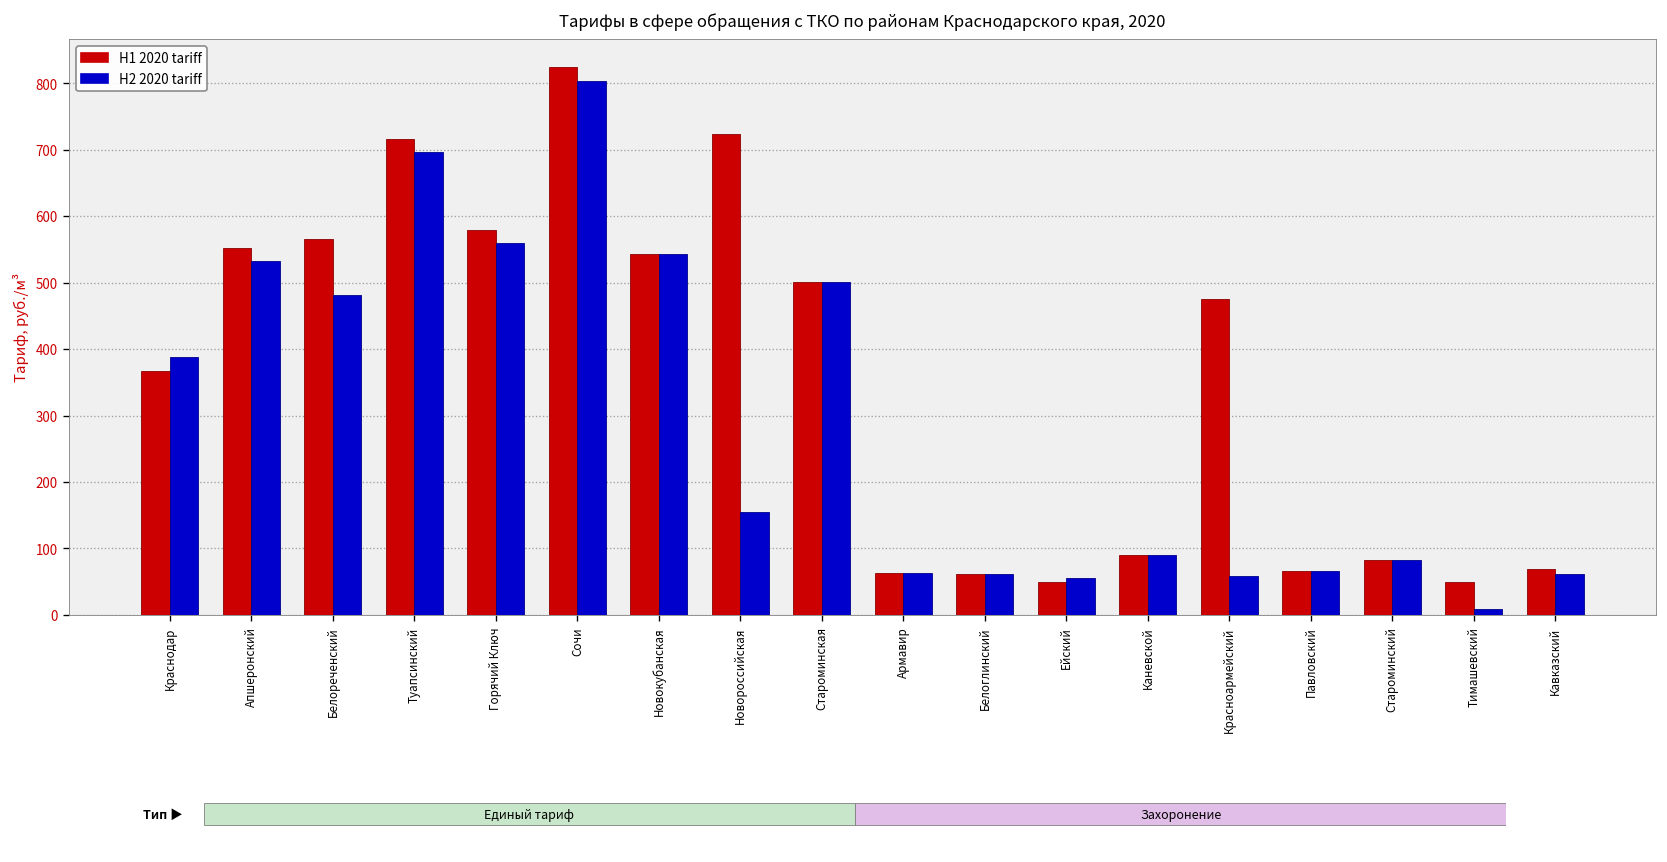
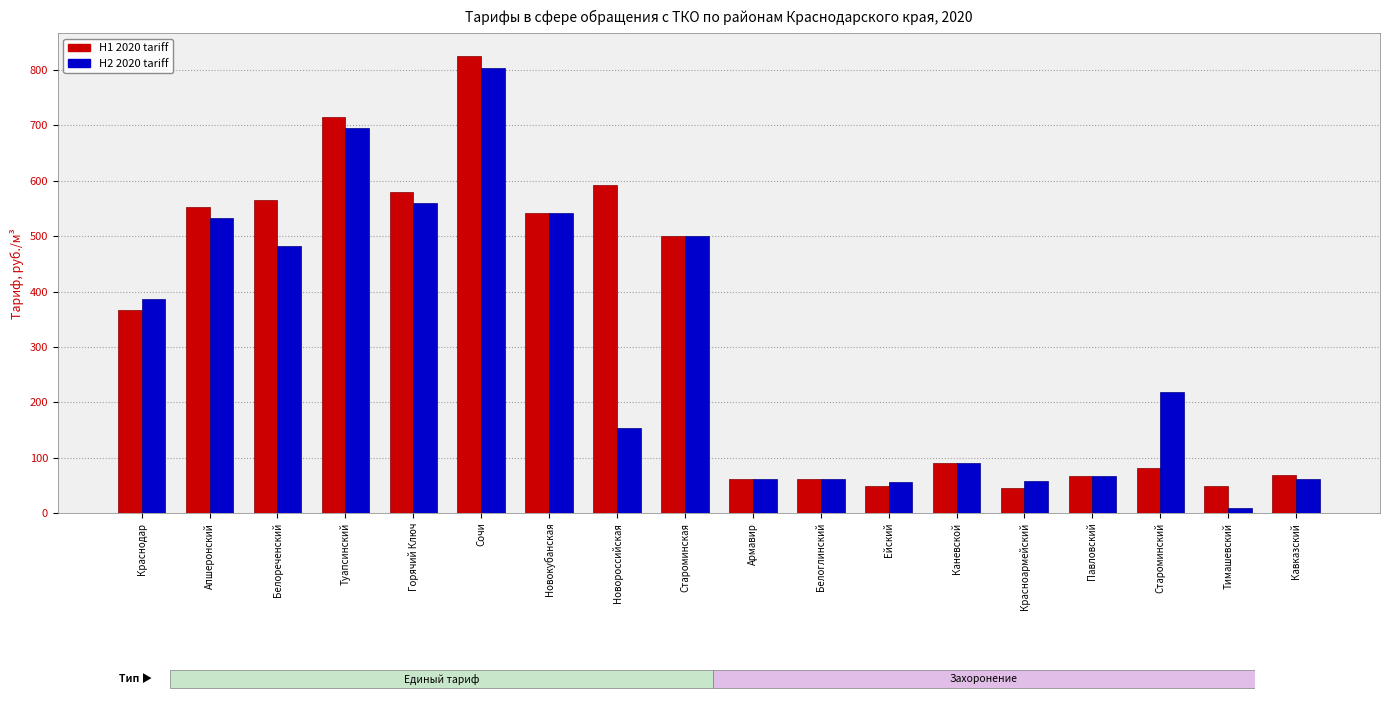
  {
    "H1 2020 tariff": {
      "Краснодар": 370,
      "Апшеронский": 550,
      "Белореченский": 570,
      "Туапсинский": 720,
      "Горячий Ключ": 580,
      "Сочи": 830,
      "Новокубанская": 540,
-     "Новороссийская": 720,
+     "Новороссийская": 590,
      "Староминская": 500,
      "Армавир": 60,
      "Белоглинский": 60,
      "Ейский": 50,
      "Каневской": 90,
-     "Красноармейский": 480,
+     "Красноармейский": 50,
      "Павловский": 70,
      "Староминский": 80,
      "Тимашевский": 50,
      "Кавказский": 70
    },
    "H2 2020 tariff": {
      "Краснодар": 390,
      "Апшеронский": 530,
      "Белореченский": 480,
      "Туапсинский": 700,
      "Горячий Ключ": 560,
      "Сочи": 800,
      "Новокубанская": 540,
      "Новороссийская": 150,
      "Староминская": 500,
      "Армавир": 60,
      "Белоглинский": 60,
      "Ейский": 60,
      "Каневской": 90,
      "Красноармейский": 60,
      "Павловский": 70,
-     "Староминский": 80,
+     "Староминский": 220,
      "Тимашевский": 10,
      "Кавказский": 60
    }
  }
